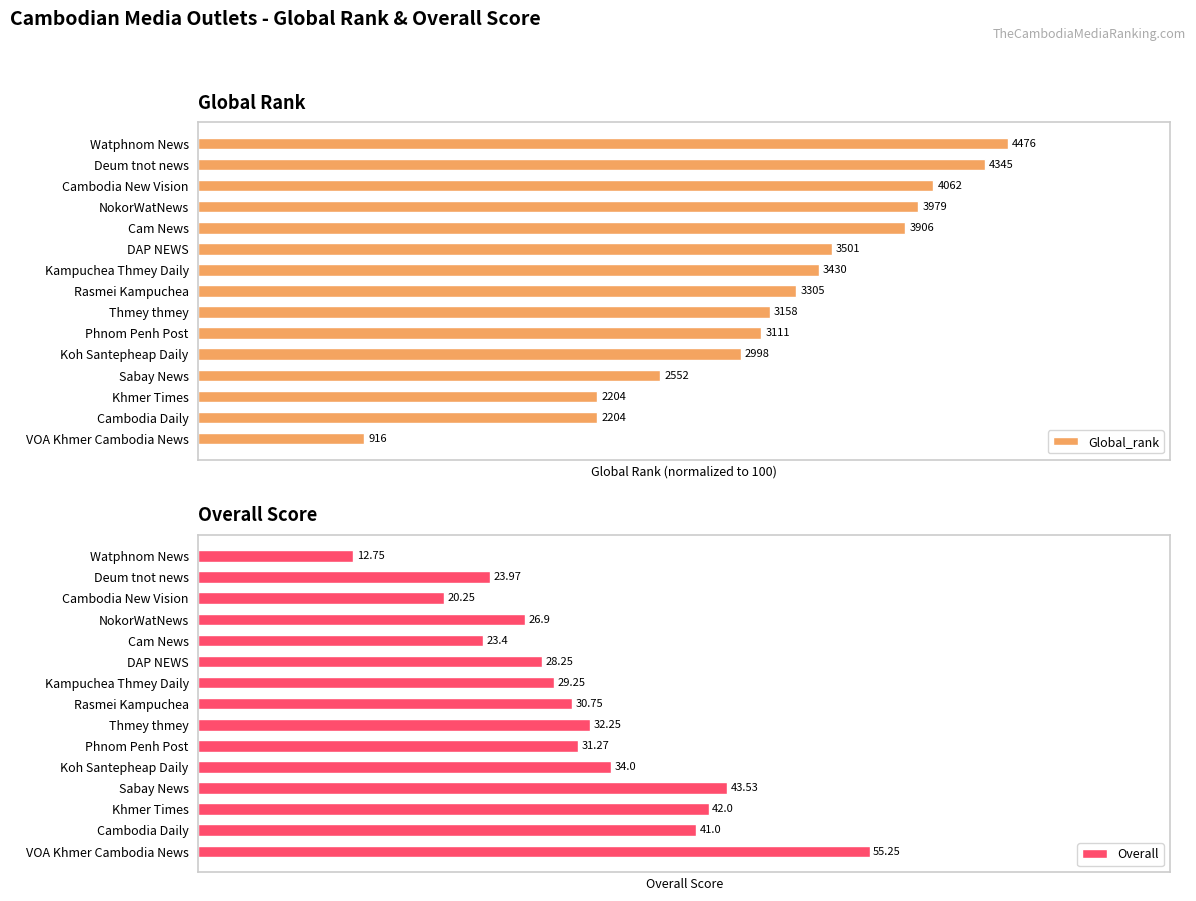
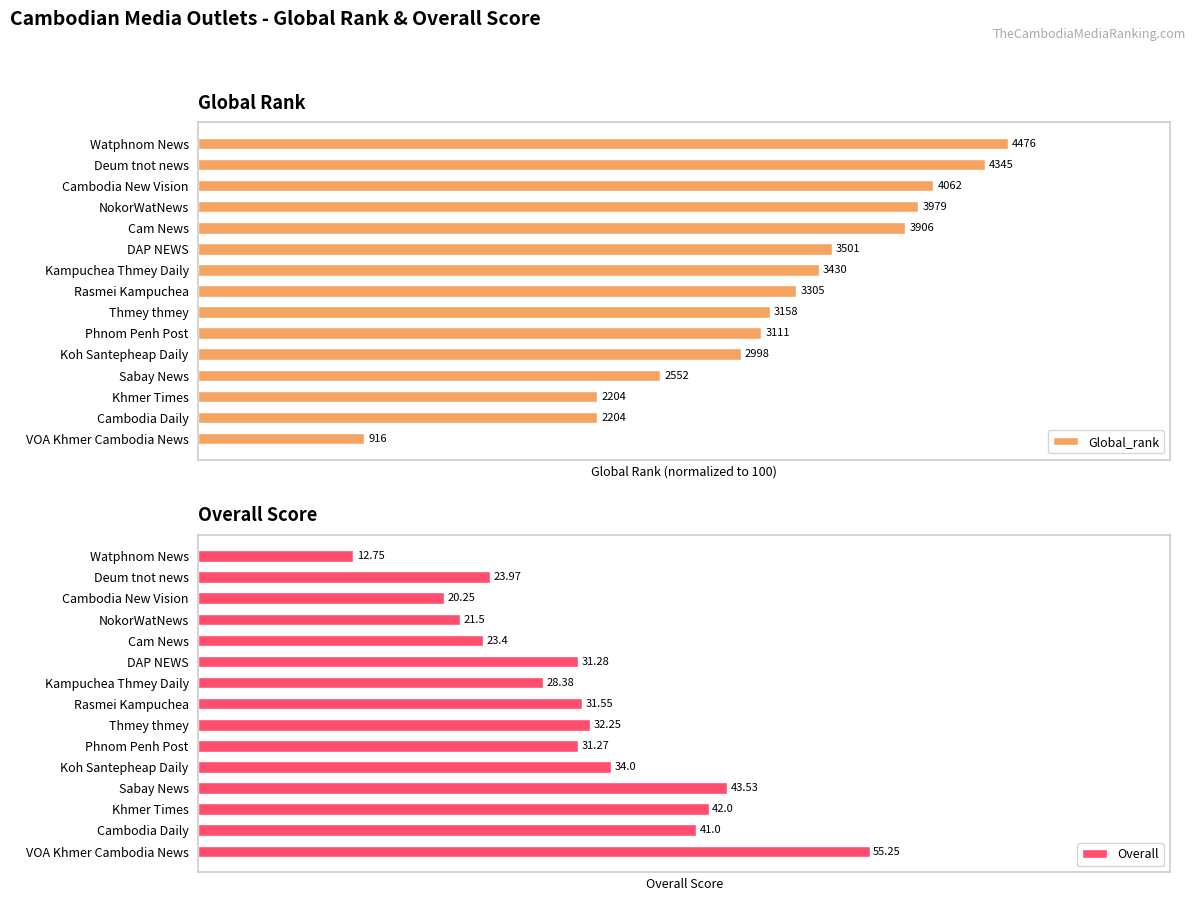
  {
    "Overall Score": {
      "Watphnom News": 12.75,
      "Deum tnot news": 23.97,
      "Cambodia New Vision": 20.25,
-     "NokorWatNews": 26.9,
+     "NokorWatNews": 21.5,
      "Cam News": 23.4,
-     "DAP NEWS": 28.25,
-     "Kampuchea Thmey Daily": 29.25,
-     "Rasmei Kampuchea": 30.75,
+     "DAP NEWS": 31.28,
+     "Kampuchea Thmey Daily": 28.38,
+     "Rasmei Kampuchea": 31.55,
      "Thmey thmey": 32.25,
      "Phnom Penh Post": 31.27,
      "Koh Santepheap Daily": 34.0,
      "Sabay News": 43.53,
      "Khmer Times": 42.0,
      "Cambodia Daily": 41.0,
      "VOA Khmer Cambodia News": 55.25
    }
  }
